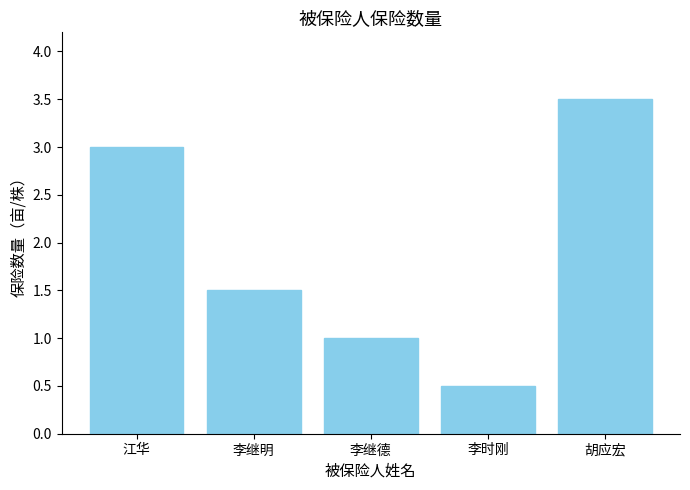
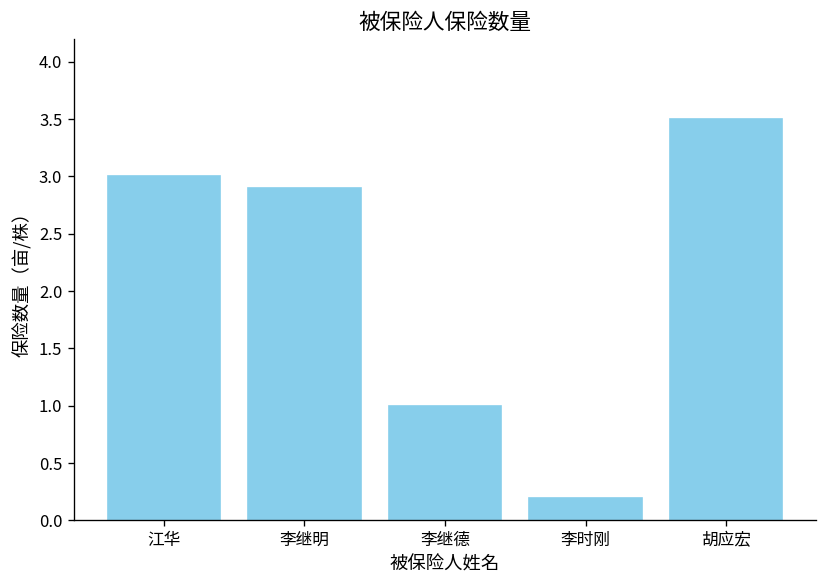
  {
    "江华": 3.0,
-   "李继明": 1.5,
+   "李继明": 2.9,
    "李继德": 1.0,
-   "李时刚": 0.5,
+   "李时刚": 0.2,
    "胡应宏": 3.5
  }
